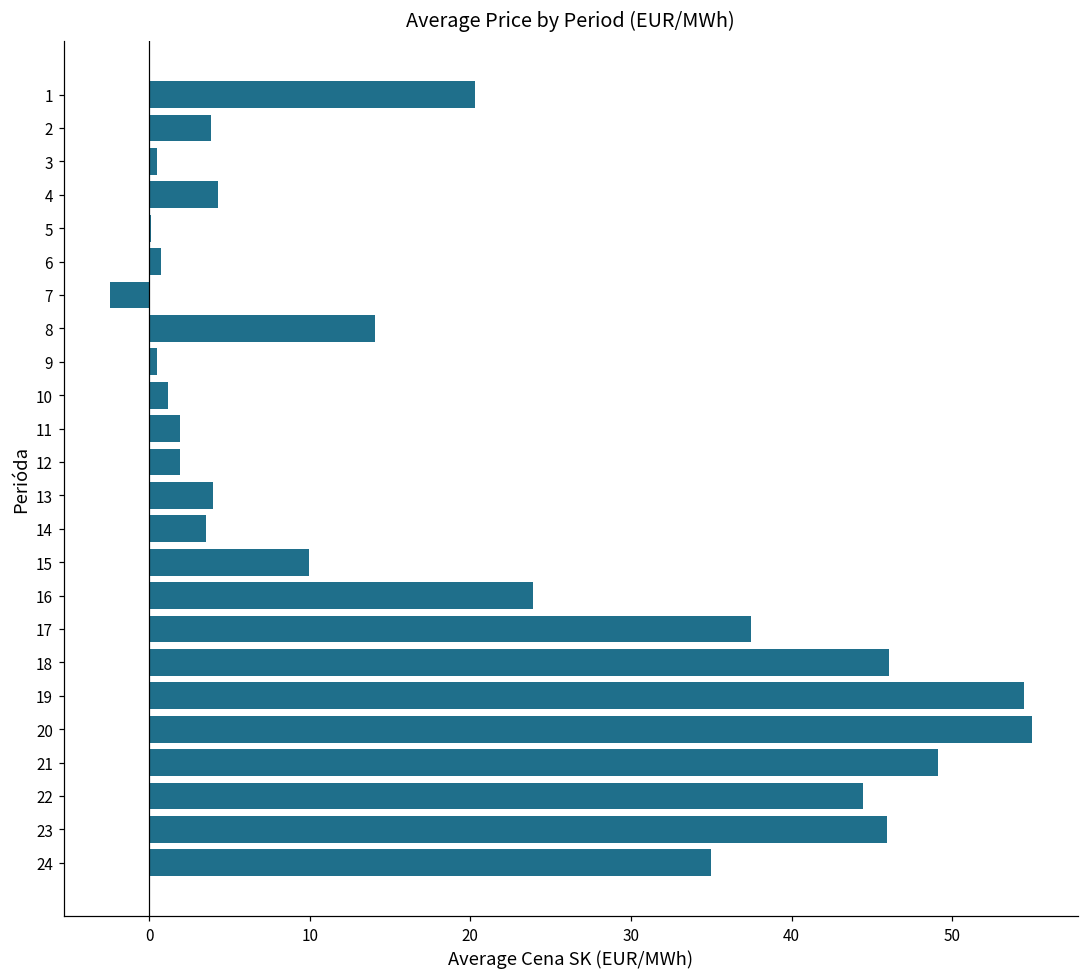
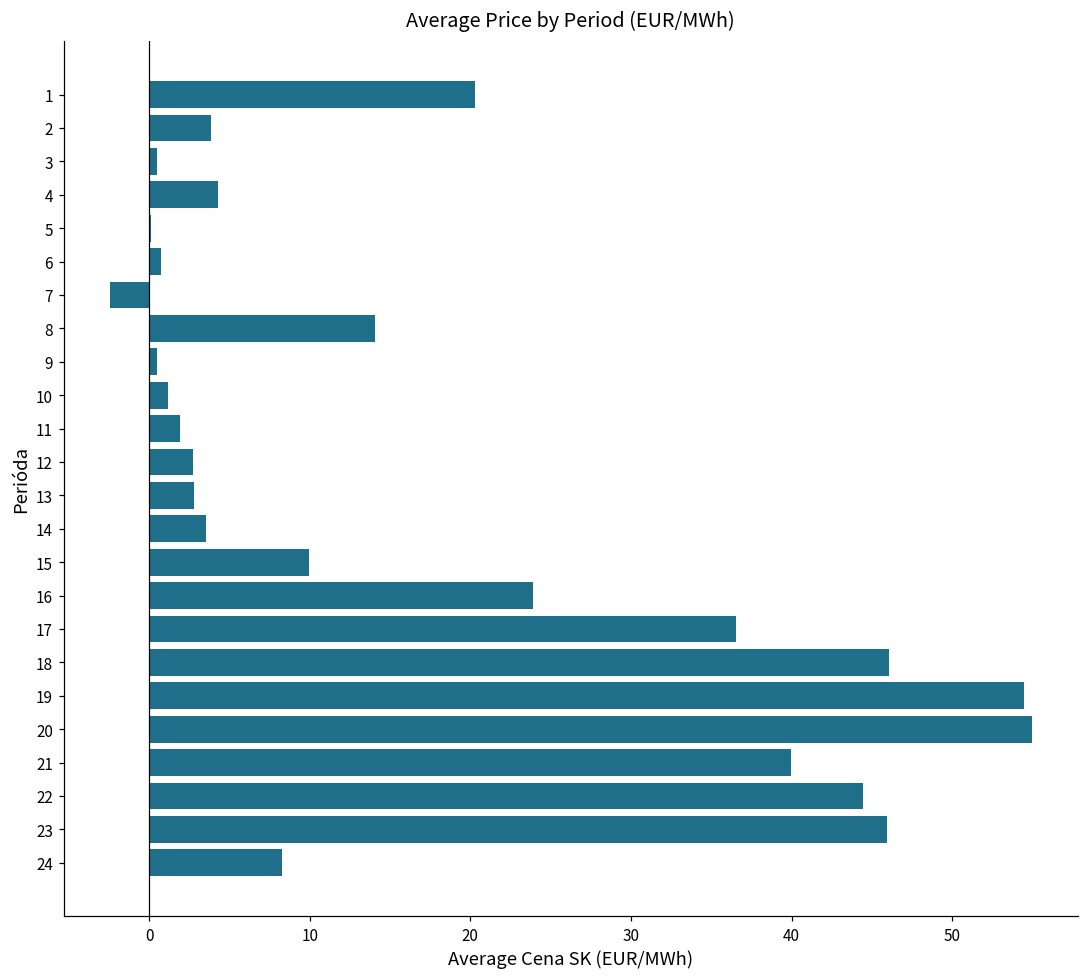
  {
    "1": 20.3,
    "2": 3.9,
    "3": 0.5,
    "4": 4.3,
    "6": 0.7,
    "7": -2.5,
    "8": 14.1,
    "9": 0.5,
    "10": 1.2,
    "11": 1.9,
-   "12": 1.9,
-   "13": 4.0,
+   "12": 2.7,
+   "13": 2.8,
    "14": 3.5,
    "15": 10.0,
    "16": 23.9,
-   "17": 37.5,
+   "17": 36.5,
    "18": 46.0,
    "19": 54.5,
    "20": 55.0,
-   "21": 49.1,
+   "21": 40.0,
    "22": 44.4,
    "23": 46.0,
-   "24": 35.0
+   "24": 8.3
  }
